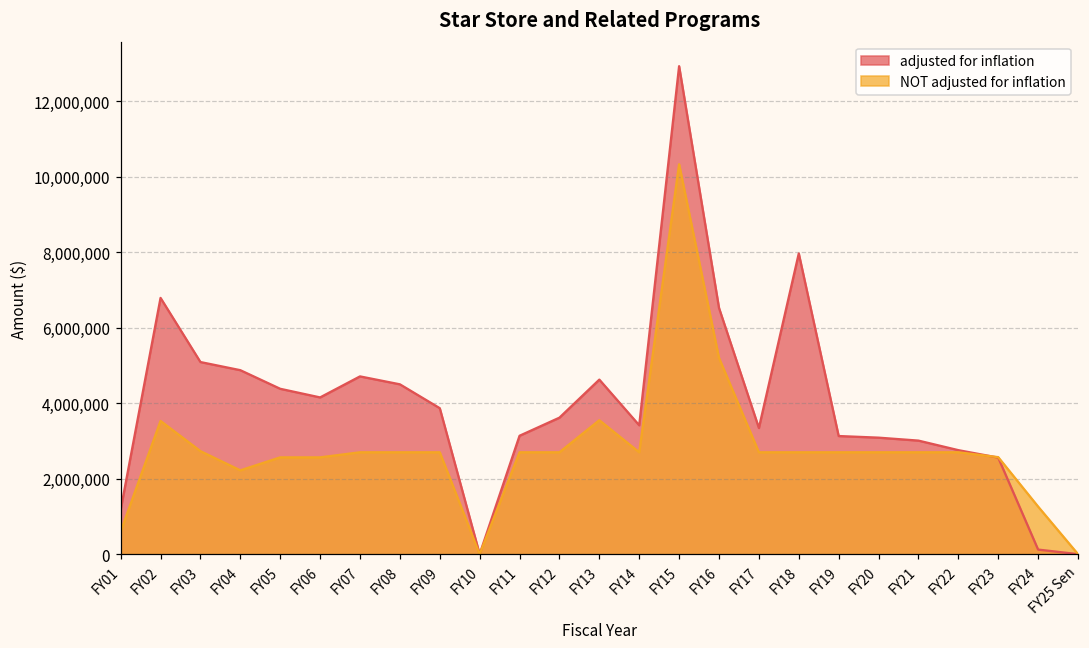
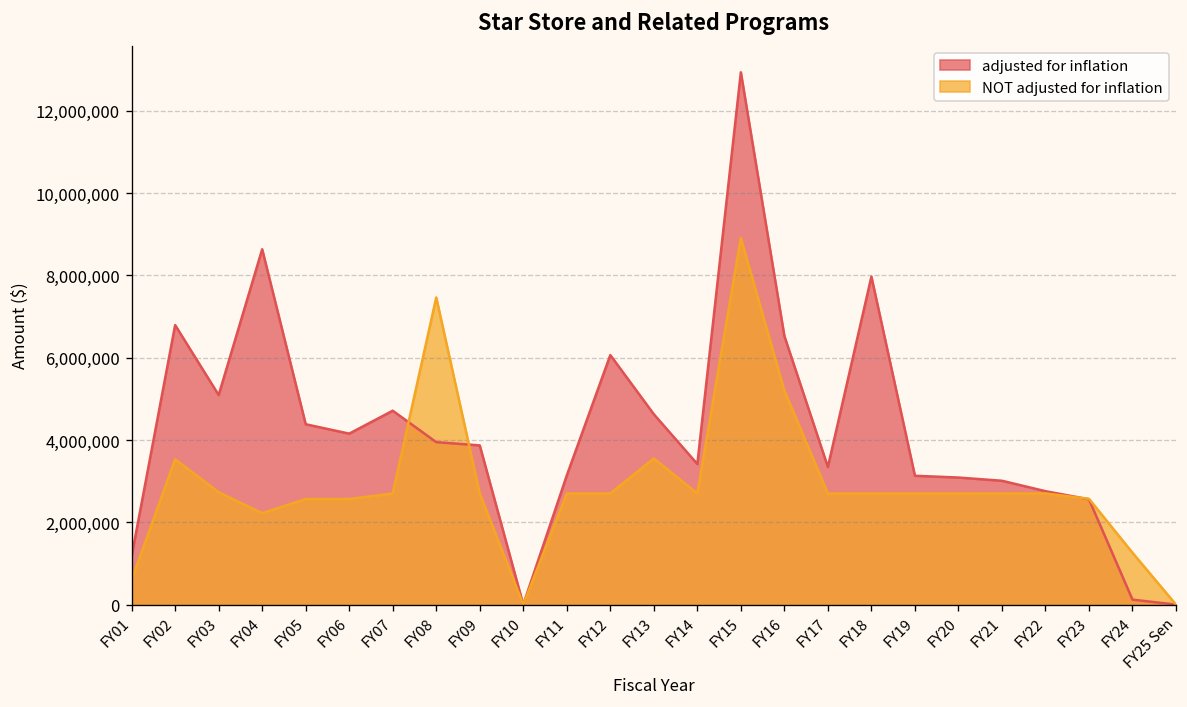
  {
    "adjusted for inflation": {
      "FY01": "1,200,000",
      "FY02": "6,800,000",
      "FY03": "5,100,000",
-     "FY04": "4,900,000",
+     "FY04": "8,600,000",
      "FY05": "4,400,000",
      "FY06": "4,200,000",
      "FY07": "4,700,000",
-     "FY08": "4,500,000",
+     "FY08": "3,900,000",
      "FY09": "3,900,000",
      "FY11": "3,100,000",
-     "FY12": "3,600,000",
+     "FY12": "6,100,000",
      "FY13": "4,600,000",
      "FY14": "3,400,000",
      "FY15": "12,900,000",
      "FY16": "6,500,000",
      "FY17": "3,300,000",
      "FY18": "8,000,000",
      "FY19": "3,100,000",
      "FY20": "3,100,000",
      "FY21": "3,000,000",
      "FY24": "100,000"
    },
    "NOT adjusted for inflation": {
      "FY01": "600,000",
      "FY02": "3,500,000",
      "FY03": "2,700,000",
      "FY04": "2,200,000",
      "FY05": "2,600,000",
      "FY06": "2,600,000",
      "FY07": "2,700,000",
-     "FY08": "2,700,000",
+     "FY08": "7,500,000",
      "FY09": "2,700,000",
      "FY11": "2,700,000",
      "FY12": "2,700,000",
      "FY13": "3,600,000",
      "FY14": "2,700,000",
-     "FY15": "10,300,000",
+     "FY15": "8,900,000",
      "FY16": "5,200,000",
      "FY17": "2,700,000",
      "FY18": "2,700,000",
      "FY19": "2,700,000",
      "FY20": "2,700,000",
      "FY21": "2,700,000",
      "FY24": "1,300,000"
    }
  }
